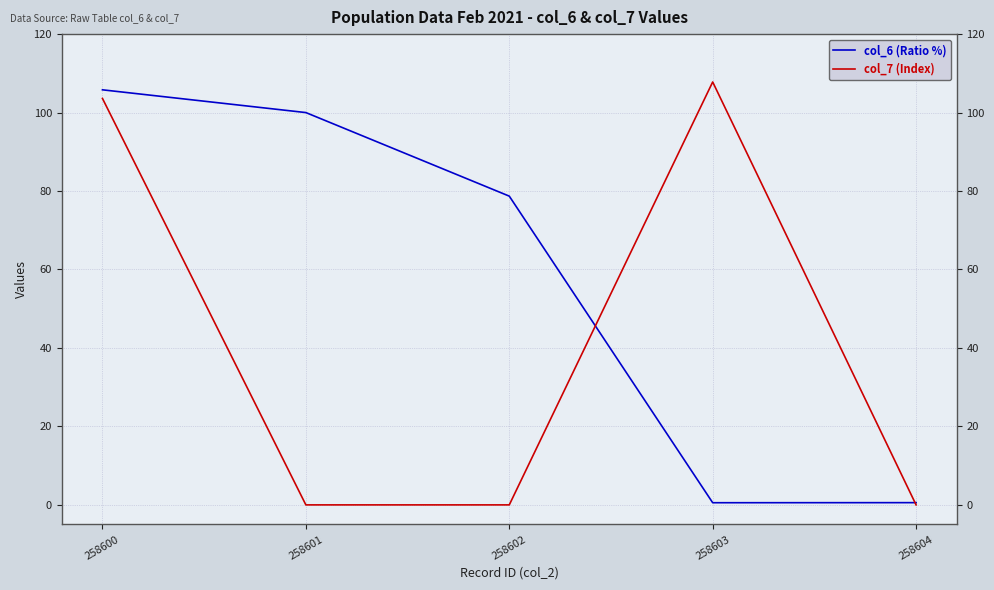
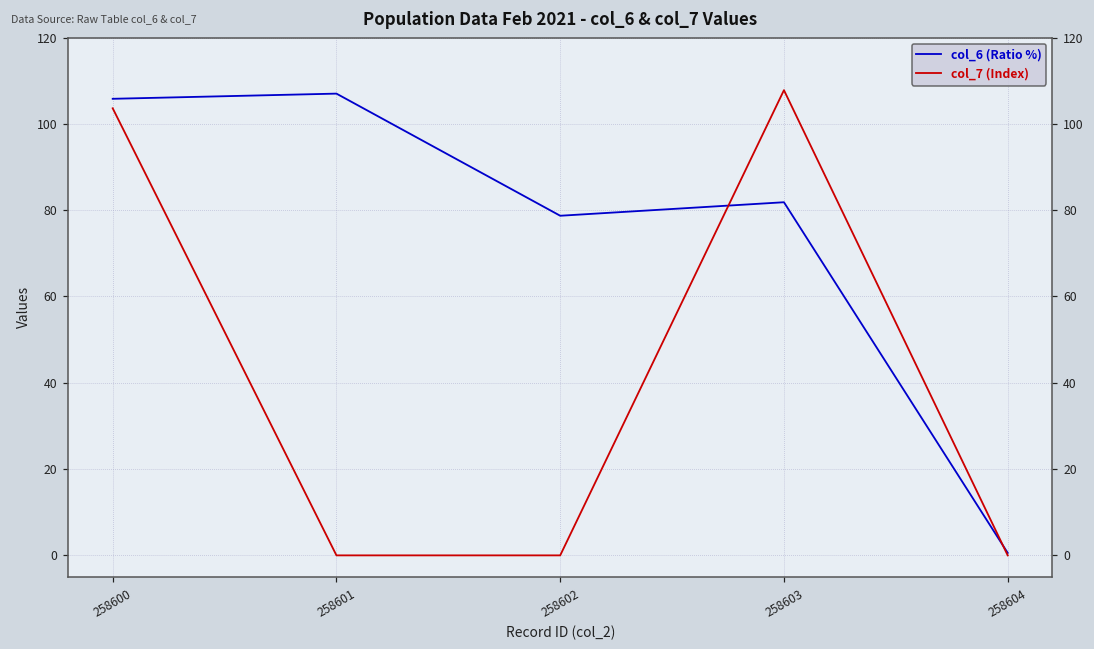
  {
    "col_6 (Ratio %)": {
      "258600": 106,
-     "258601": 100,
+     "258601": 107,
      "258602": 79,
-     "258603": 1
+     "258603": 82
    },
    "col_7 (Index)": {
      "258600": 104,
      "258601": 0,
      "258602": 0,
      "258603": 108
    }
  }
